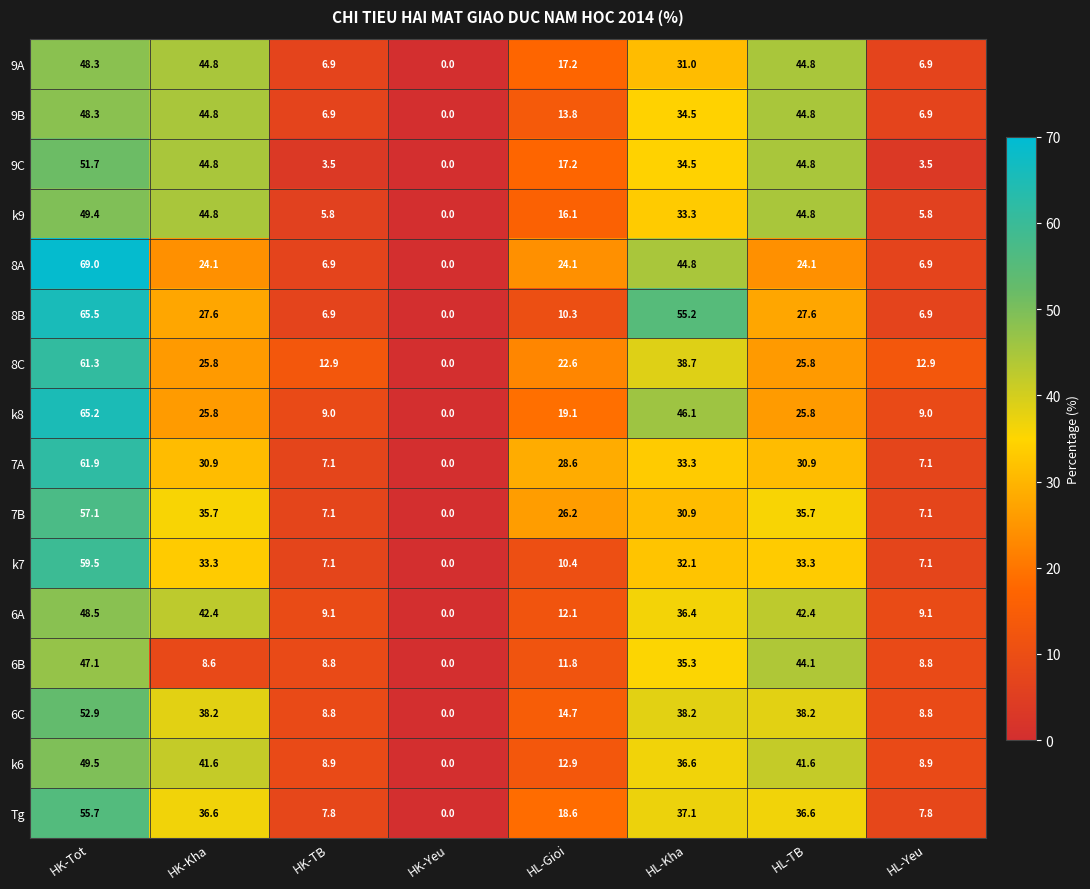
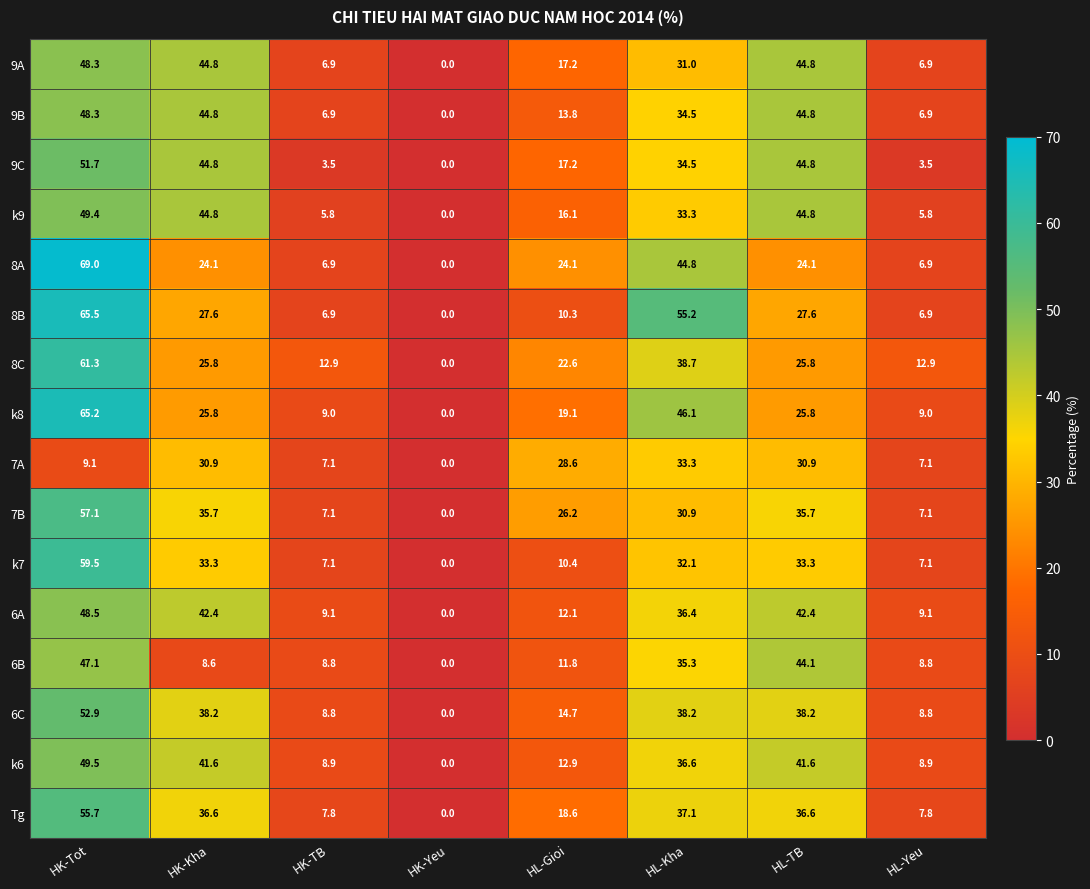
  {
    "9A": {
      "HK-Tot": 48.3,
      "HK-Kha": 44.8,
      "HK-TB": 6.9,
      "HK-Yeu": 0.0,
      "HL-Gioi": 17.2,
      "HL-Kha": 31.0,
      "HL-TB": 44.8,
      "HL-Yeu": 6.9
    },
    "9B": {
      "HK-Tot": 48.3,
      "HK-Kha": 44.8,
      "HK-TB": 6.9,
      "HK-Yeu": 0.0,
      "HL-Gioi": 13.8,
      "HL-Kha": 34.5,
      "HL-TB": 44.8,
      "HL-Yeu": 6.9
    },
    "9C": {
      "HK-Tot": 51.7,
      "HK-Kha": 44.8,
      "HK-TB": 3.5,
      "HK-Yeu": 0.0,
      "HL-Gioi": 17.2,
      "HL-Kha": 34.5,
      "HL-TB": 44.8,
      "HL-Yeu": 3.5
    },
    "k9": {
      "HK-Tot": 49.4,
      "HK-Kha": 44.8,
      "HK-TB": 5.8,
      "HK-Yeu": 0.0,
      "HL-Gioi": 16.1,
      "HL-Kha": 33.3,
      "HL-TB": 44.8,
      "HL-Yeu": 5.8
    },
    "8A": {
      "HK-Tot": 69.0,
      "HK-Kha": 24.1,
      "HK-TB": 6.9,
      "HK-Yeu": 0.0,
      "HL-Gioi": 24.1,
      "HL-Kha": 44.8,
      "HL-TB": 24.1,
      "HL-Yeu": 6.9
    },
    "8B": {
      "HK-Tot": 65.5,
      "HK-Kha": 27.6,
      "HK-TB": 6.9,
      "HK-Yeu": 0.0,
      "HL-Gioi": 10.3,
      "HL-Kha": 55.2,
      "HL-TB": 27.6,
      "HL-Yeu": 6.9
    },
    "8C": {
      "HK-Tot": 61.3,
      "HK-Kha": 25.8,
      "HK-TB": 12.9,
      "HK-Yeu": 0.0,
      "HL-Gioi": 22.6,
      "HL-Kha": 38.7,
      "HL-TB": 25.8,
      "HL-Yeu": 12.9
    },
    "k8": {
      "HK-Tot": 65.2,
      "HK-Kha": 25.8,
      "HK-TB": 9.0,
      "HK-Yeu": 0.0,
      "HL-Gioi": 19.1,
      "HL-Kha": 46.1,
      "HL-TB": 25.8,
      "HL-Yeu": 9.0
    },
    "7A": {
-     "HK-Tot": 61.9,
+     "HK-Tot": 9.1,
      "HK-Kha": 30.9,
      "HK-TB": 7.1,
      "HK-Yeu": 0.0,
      "HL-Gioi": 28.6,
      "HL-Kha": 33.3,
      "HL-TB": 30.9,
      "HL-Yeu": 7.1
    },
    "7B": {
      "HK-Tot": 57.1,
      "HK-Kha": 35.7,
      "HK-TB": 7.1,
      "HK-Yeu": 0.0,
      "HL-Gioi": 26.2,
      "HL-Kha": 30.9,
      "HL-TB": 35.7,
      "HL-Yeu": 7.1
    },
    "k7": {
      "HK-Tot": 59.5,
      "HK-Kha": 33.3,
      "HK-TB": 7.1,
      "HK-Yeu": 0.0,
      "HL-Gioi": 10.4,
      "HL-Kha": 32.1,
      "HL-TB": 33.3,
      "HL-Yeu": 7.1
    },
    "6A": {
      "HK-Tot": 48.5,
      "HK-Kha": 42.4,
      "HK-TB": 9.1,
      "HK-Yeu": 0.0,
      "HL-Gioi": 12.1,
      "HL-Kha": 36.4,
      "HL-TB": 42.4,
      "HL-Yeu": 9.1
    },
    "6B": {
      "HK-Tot": 47.1,
      "HK-Kha": 8.6,
      "HK-TB": 8.8,
      "HK-Yeu": 0.0,
      "HL-Gioi": 11.8,
      "HL-Kha": 35.3,
      "HL-TB": 44.1,
      "HL-Yeu": 8.8
    },
    "6C": {
      "HK-Tot": 52.9,
      "HK-Kha": 38.2,
      "HK-TB": 8.8,
      "HK-Yeu": 0.0,
      "HL-Gioi": 14.7,
      "HL-Kha": 38.2,
      "HL-TB": 38.2,
      "HL-Yeu": 8.8
    },
    "k6": {
      "HK-Tot": 49.5,
      "HK-Kha": 41.6,
      "HK-TB": 8.9,
      "HK-Yeu": 0.0,
      "HL-Gioi": 12.9,
      "HL-Kha": 36.6,
      "HL-TB": 41.6,
      "HL-Yeu": 8.9
    },
    "Tg": {
      "HK-Tot": 55.7,
      "HK-Kha": 36.6,
      "HK-TB": 7.8,
      "HK-Yeu": 0.0,
      "HL-Gioi": 18.6,
      "HL-Kha": 37.1,
      "HL-TB": 36.6,
      "HL-Yeu": 7.8
    }
  }
